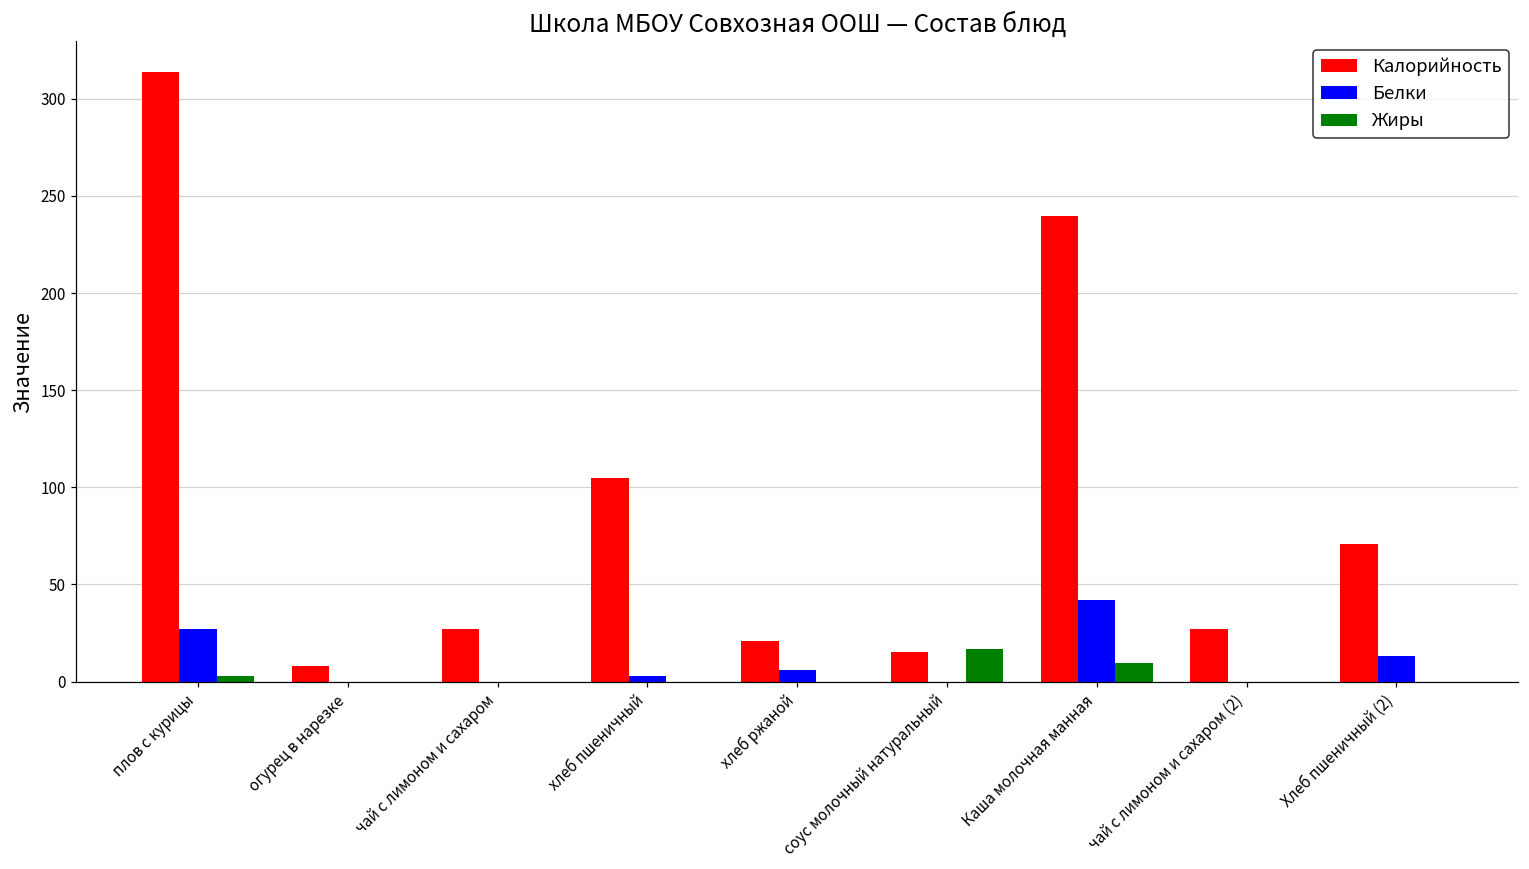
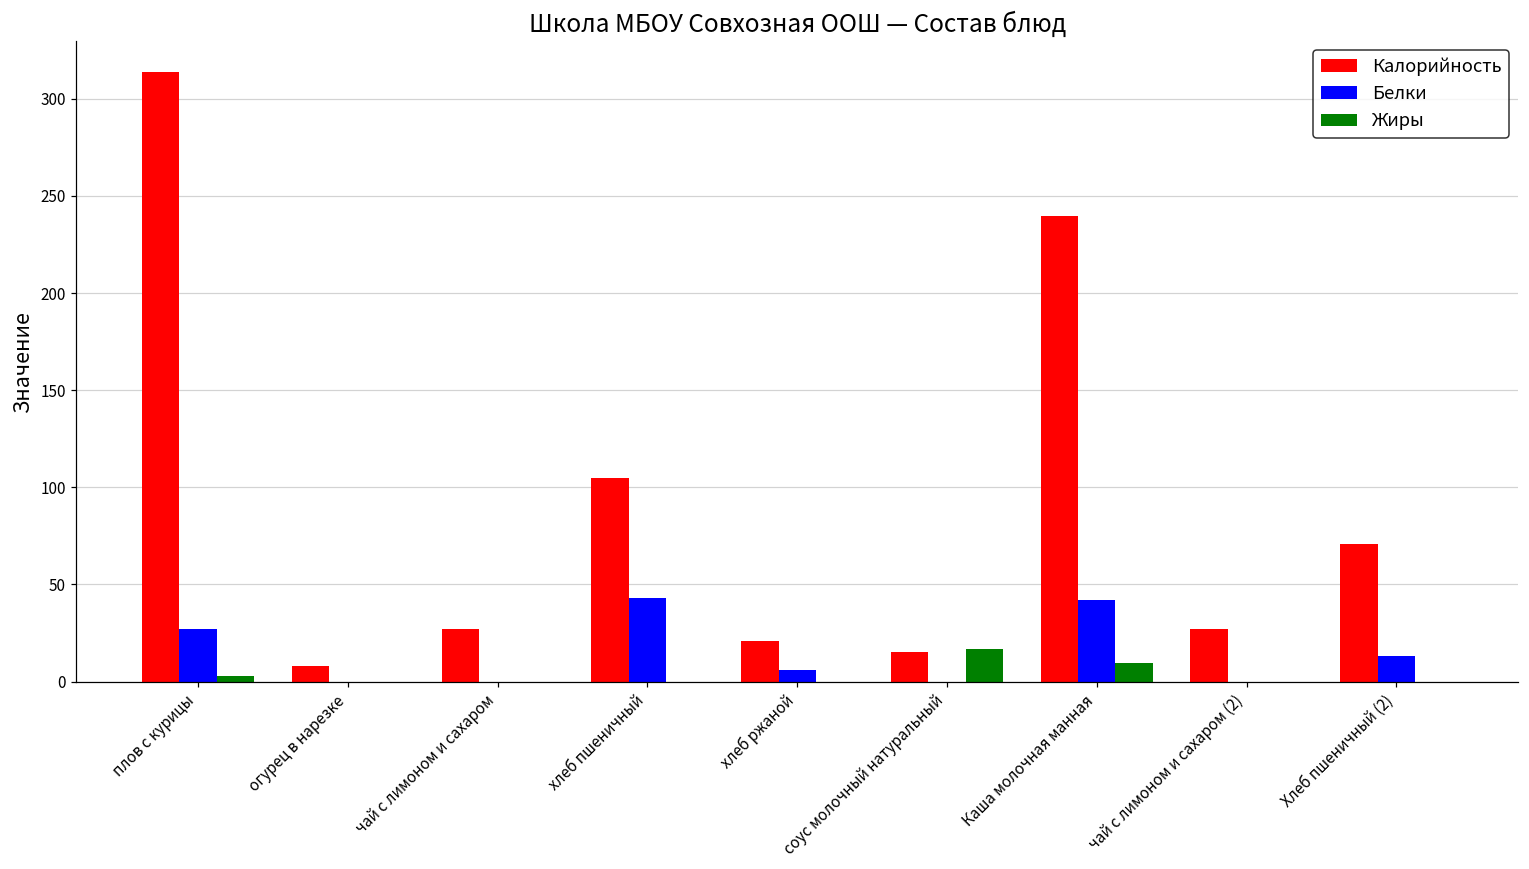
  {
    "Калорийность": {
      "плов с курицы": 314,
      "огурец в нарезке": 8,
      "чай с лимоном и сахаром": 27,
      "хлеб пшеничный": 105,
      "хлеб ржаной": 21,
      "соус молочный натуральный": 15,
      "Каша молочная манная": 240,
      "чай с лимоном и сахаром (2)": 27,
      "Хлеб пшеничный (2)": 71
    },
    "Белки": {
      "плов с курицы": 27,
      "огурец в нарезке": 0,
      "чай с лимоном и сахаром": 0,
-     "хлеб пшеничный": 3,
+     "хлеб пшеничный": 43,
      "хлеб ржаной": 6,
      "соус молочный натуральный": 0,
      "Каша молочная манная": 42,
      "чай с лимоном и сахаром (2)": 0,
      "Хлеб пшеничный (2)": 13
    },
    "Жиры": {
      "плов с курицы": 3,
      "огурец в нарезке": 0,
      "чай с лимоном и сахаром": 0,
      "хлеб пшеничный": 0,
      "хлеб ржаной": 0,
      "соус молочный натуральный": 17,
      "Каша молочная манная": 10,
      "чай с лимоном и сахаром (2)": 0,
      "Хлеб пшеничный (2)": 0
    }
  }
